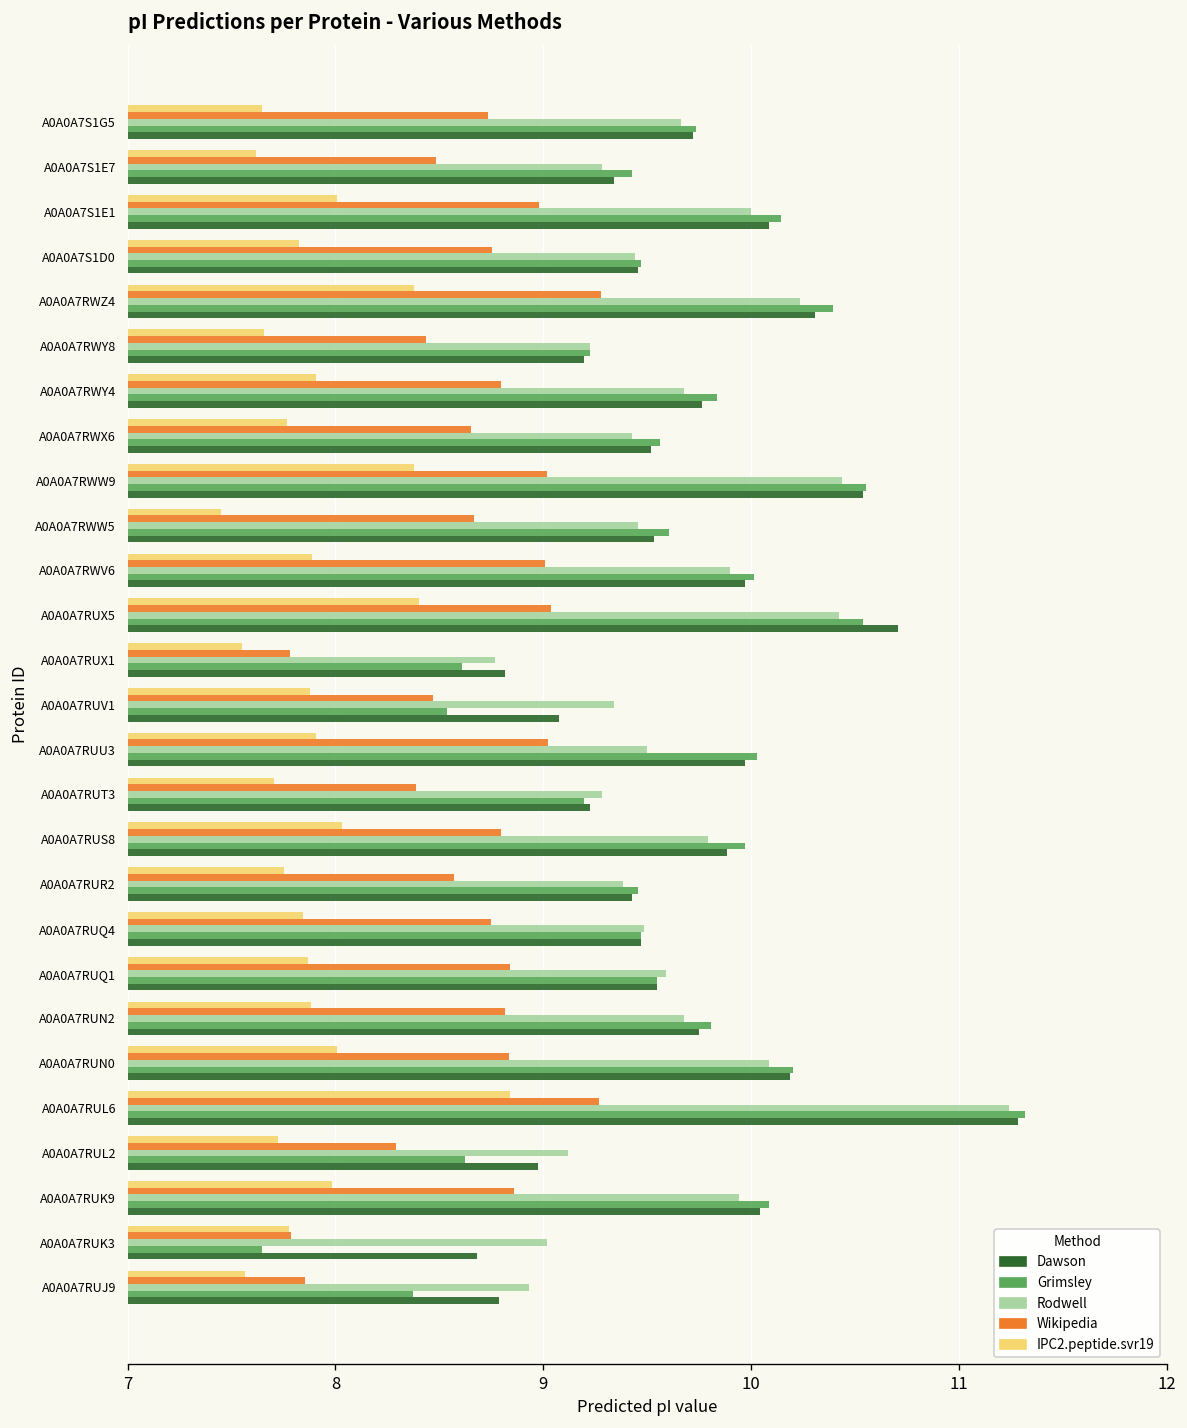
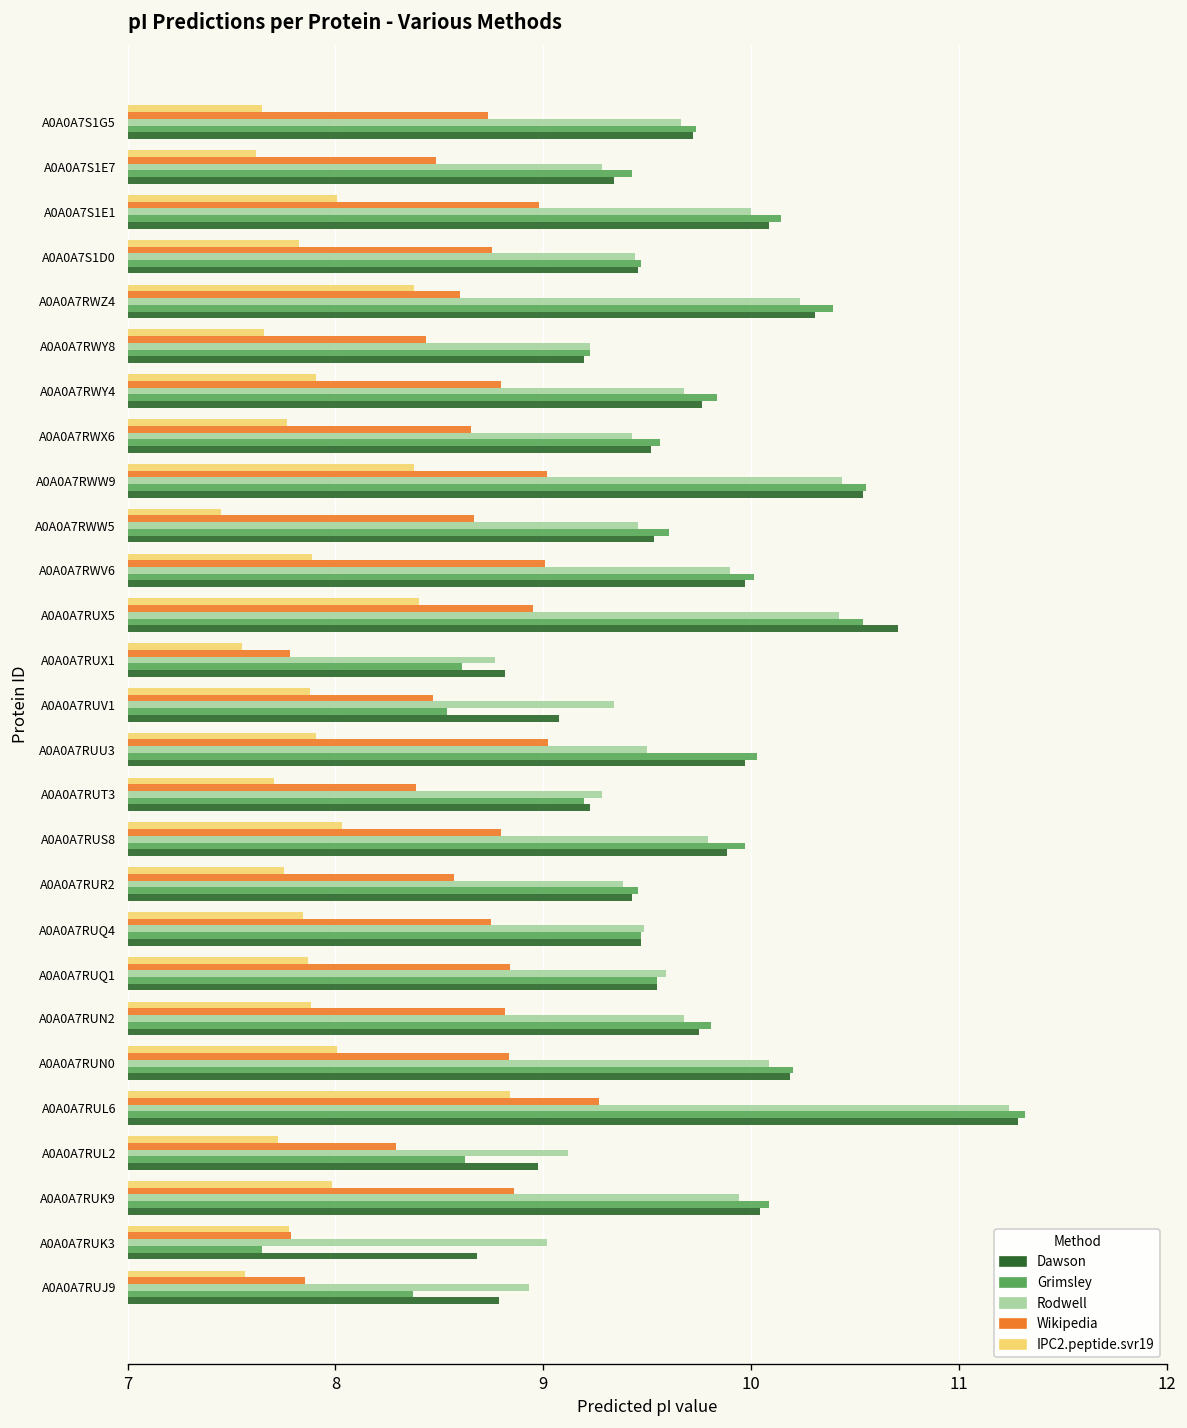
  {
    "Dawson": {
      "A0A0A7S1G5": 9.72,
      "A0A0A7S1E7": 9.34,
      "A0A0A7S1E1": 10.09,
      "A0A0A7S1D0": 9.46,
      "A0A0A7RWZ4": 10.31,
      "A0A0A7RWY8": 9.19,
      "A0A0A7RWY4": 9.77,
      "A0A0A7RWX6": 9.52,
      "A0A0A7RWW9": 10.54,
      "A0A0A7RWW5": 9.53,
      "A0A0A7RWV6": 9.97,
      "A0A0A7RUX5": 10.71,
      "A0A0A7RUX1": 8.81,
      "A0A0A7RUV1": 9.08,
      "A0A0A7RUU3": 9.97,
      "A0A0A7RUT3": 9.22,
      "A0A0A7RUS8": 9.88,
      "A0A0A7RUR2": 9.43,
      "A0A0A7RUQ4": 9.47,
      "A0A0A7RUQ1": 9.55,
      "A0A0A7RUN2": 9.75,
      "A0A0A7RUN0": 10.19,
      "A0A0A7RUL6": 11.29,
      "A0A0A7RUL2": 8.98,
      "A0A0A7RUK9": 10.04,
      "A0A0A7RUK3": 8.68,
      "A0A0A7RUJ9": 8.79
    },
    "Grimsley": {
      "A0A0A7S1G5": 9.74,
      "A0A0A7S1E7": 9.43,
      "A0A0A7S1E1": 10.15,
      "A0A0A7S1D0": 9.47,
      "A0A0A7RWZ4": 10.39,
      "A0A0A7RWY8": 9.22,
      "A0A0A7RWY4": 9.84,
      "A0A0A7RWX6": 9.56,
      "A0A0A7RWW9": 10.56,
      "A0A0A7RWW5": 9.60,
      "A0A0A7RWV6": 10.01,
      "A0A0A7RUX5": 10.54,
      "A0A0A7RUX1": 8.61,
      "A0A0A7RUV1": 8.54,
      "A0A0A7RUU3": 10.03,
      "A0A0A7RUT3": 9.19,
      "A0A0A7RUS8": 9.97,
      "A0A0A7RUR2": 9.46,
      "A0A0A7RUQ4": 9.47,
      "A0A0A7RUQ1": 9.55,
      "A0A0A7RUN2": 9.81,
      "A0A0A7RUN0": 10.20,
      "A0A0A7RUL6": 11.32,
      "A0A0A7RUL2": 8.62,
      "A0A0A7RUK9": 10.09,
      "A0A0A7RUK3": 7.64,
      "A0A0A7RUJ9": 8.38
    },
    "Rodwell": {
      "A0A0A7S1G5": 9.66,
      "A0A0A7S1E7": 9.28,
      "A0A0A7S1E1": 10.00,
      "A0A0A7S1D0": 9.44,
      "A0A0A7RWZ4": 10.23,
      "A0A0A7RWY8": 9.22,
      "A0A0A7RWY4": 9.68,
      "A0A0A7RWX6": 9.43,
      "A0A0A7RWW9": 10.44,
      "A0A0A7RWW5": 9.46,
      "A0A0A7RWV6": 9.90,
      "A0A0A7RUX5": 10.42,
      "A0A0A7RUX1": 8.77,
      "A0A0A7RUV1": 9.34,
      "A0A0A7RUU3": 9.50,
      "A0A0A7RUT3": 9.28,
      "A0A0A7RUS8": 9.79,
      "A0A0A7RUR2": 9.39,
      "A0A0A7RUQ4": 9.49,
      "A0A0A7RUQ1": 9.59,
      "A0A0A7RUN2": 9.68,
      "A0A0A7RUN0": 10.09,
      "A0A0A7RUL6": 11.24,
      "A0A0A7RUL2": 9.12,
      "A0A0A7RUK9": 9.94,
      "A0A0A7RUK3": 9.02,
      "A0A0A7RUJ9": 8.93
    },
    "Wikipedia": {
      "A0A0A7S1G5": 8.74,
      "A0A0A7S1E7": 8.49,
      "A0A0A7S1E1": 8.98,
      "A0A0A7S1D0": 8.75,
-     "A0A0A7RWZ4": 9.28,
+     "A0A0A7RWZ4": 8.60,
      "A0A0A7RWY8": 8.44,
      "A0A0A7RWY4": 8.80,
      "A0A0A7RWX6": 8.65,
      "A0A0A7RWW9": 9.02,
      "A0A0A7RWW5": 8.67,
      "A0A0A7RWV6": 9.01,
-     "A0A0A7RUX5": 9.04,
+     "A0A0A7RUX5": 8.95,
      "A0A0A7RUX1": 7.78,
      "A0A0A7RUV1": 8.47,
      "A0A0A7RUU3": 9.02,
      "A0A0A7RUT3": 8.39,
      "A0A0A7RUS8": 8.80,
      "A0A0A7RUR2": 8.57,
      "A0A0A7RUQ4": 8.75,
      "A0A0A7RUQ1": 8.84,
      "A0A0A7RUN2": 8.82,
      "A0A0A7RUN0": 8.84,
      "A0A0A7RUL6": 9.27,
      "A0A0A7RUL2": 8.29,
      "A0A0A7RUK9": 8.86,
      "A0A0A7RUK3": 7.79,
      "A0A0A7RUJ9": 7.85
    },
    "IPC2.peptide.svr19": {
      "A0A0A7S1G5": 7.65,
      "A0A0A7S1E7": 7.62,
      "A0A0A7S1E1": 8.01,
      "A0A0A7S1D0": 7.82,
      "A0A0A7RWZ4": 8.38,
      "A0A0A7RWY8": 7.66,
      "A0A0A7RWY4": 7.90,
      "A0A0A7RWX6": 7.77,
      "A0A0A7RWW9": 8.38,
      "A0A0A7RWW5": 7.45,
      "A0A0A7RWV6": 7.89,
      "A0A0A7RUX5": 8.40,
      "A0A0A7RUX1": 7.55,
      "A0A0A7RUV1": 7.88,
      "A0A0A7RUU3": 7.91,
      "A0A0A7RUT3": 7.70,
      "A0A0A7RUS8": 8.03,
      "A0A0A7RUR2": 7.75,
      "A0A0A7RUQ4": 7.85,
      "A0A0A7RUQ1": 7.87,
      "A0A0A7RUN2": 7.88,
      "A0A0A7RUN0": 8.01,
      "A0A0A7RUL6": 8.84,
      "A0A0A7RUL2": 7.72,
      "A0A0A7RUK9": 7.99,
      "A0A0A7RUK3": 7.78,
      "A0A0A7RUJ9": 7.56
    }
  }
